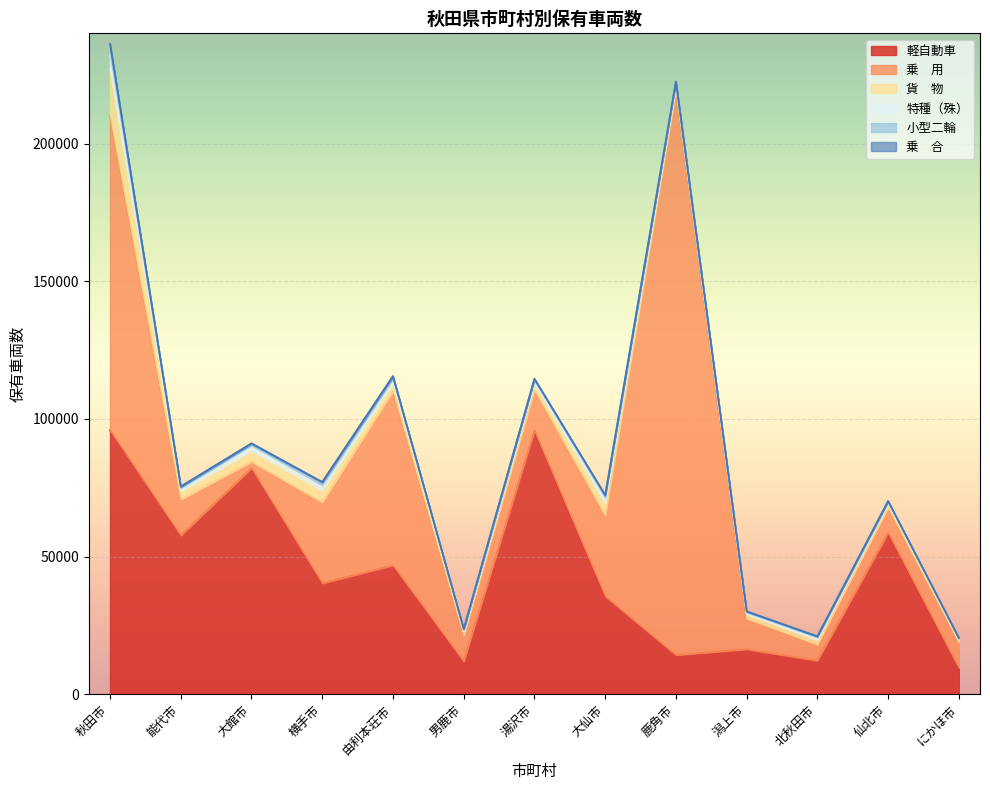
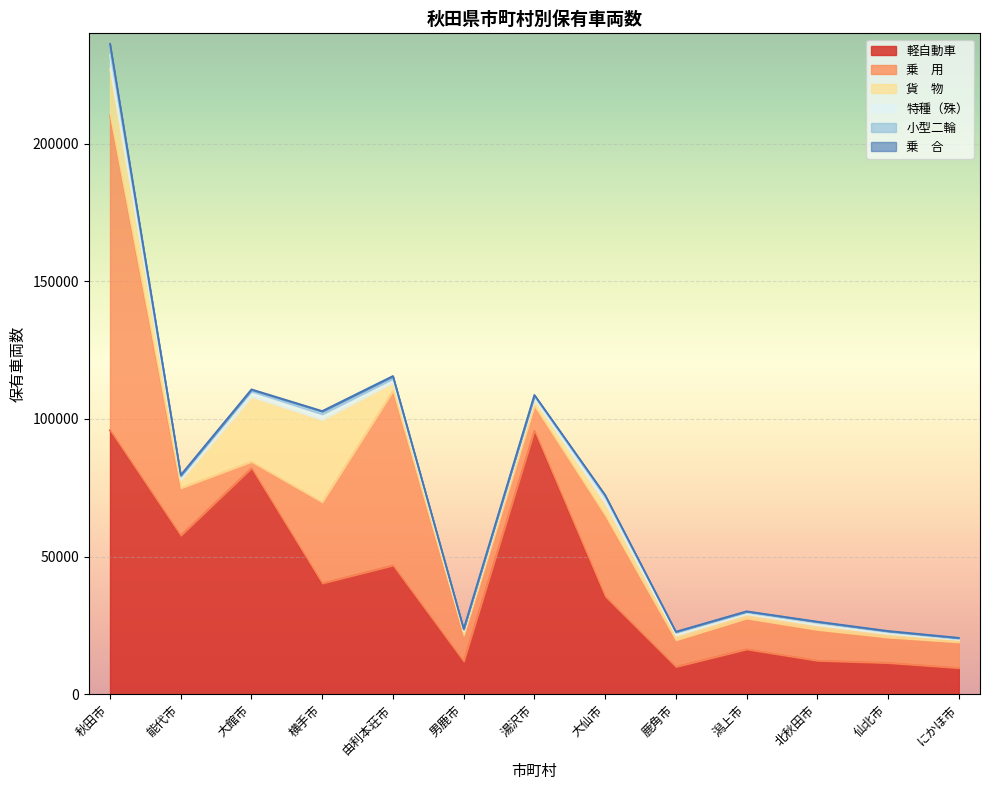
  {
    "軽自動車": {
      "秋田市": 96000,
      "能代市": 58000,
      "大館市": 82000,
      "横手市": 40000,
      "由利本荘市": 47000,
      "男鹿市": 12000,
      "湯沢市": 96000,
      "大仙市": 36000,
-     "鹿角市": 14000,
+     "鹿角市": 10000,
      "潟上市": 16000,
      "北秋田市": 12000,
-     "仙北市": 59000,
+     "仙北市": 11000,
      "にかほ市": 10000
    },
    "乗 用": {
      "秋田市": 114000,
-     "能代市": 13000,
+     "能代市": 17000,
      "大館市": 2000,
      "横手市": 29000,
      "由利本荘市": 63000,
      "男鹿市": 9000,
-     "湯沢市": 15000,
+     "湯沢市": 9000,
      "大仙市": 29000,
-     "鹿角市": 205000,
+     "鹿角市": 10000,
      "潟上市": 11000,
-     "北秋田市": 6000,
+     "北秋田市": 11000,
      "仙北市": 9000,
      "にかほ市": 9000
    },
    "貨 物": {
      "秋田市": 17000,
      "能代市": 3000,
-     "大館市": 4000,
-     "横手市": 4000,
+     "大館市": 24000,
+     "横手市": 30000,
      "由利本荘市": 3000,
      "湯沢市": 2000,
      "大仙市": 4000,
      "鹿角市": 2000
    },
    "特種（殊）": {
      "秋田市": 5000,
      "横手市": 2000
    }
  }
